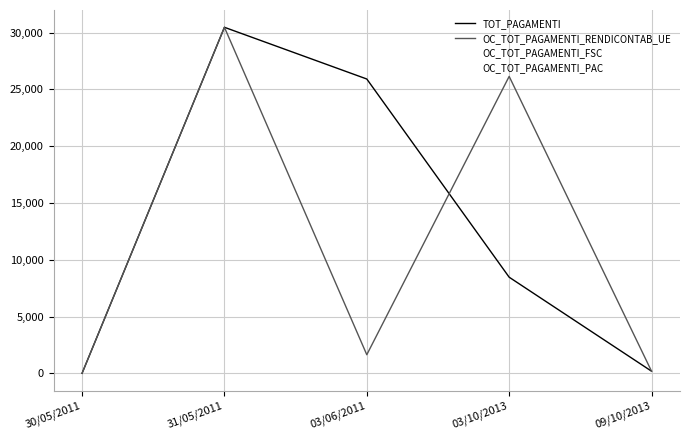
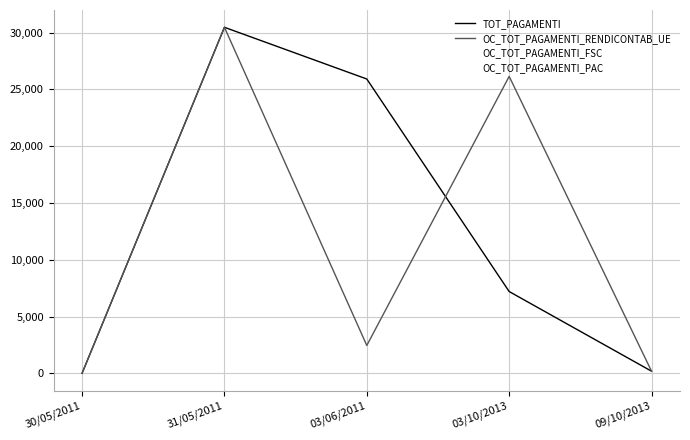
  {
    "TOT_PAGAMENTI": {
      "03/06/2011": "25,900",
-     "03/10/2013": "8,500"
+     "03/10/2013": "7,200"
    },
    "OC_TOT_PAGAMENTI_RENDICONTAB_UE": {
-     "03/06/2011": "1,600",
+     "03/06/2011": "2,400",
      "03/10/2013": "26,200"
    },
    "OC_TOT_PAGAMENTI_PAC": {
      "31/05/2011": "0",
      "03/06/2011": "0",
      "03/10/2013": "0"
    }
  }
